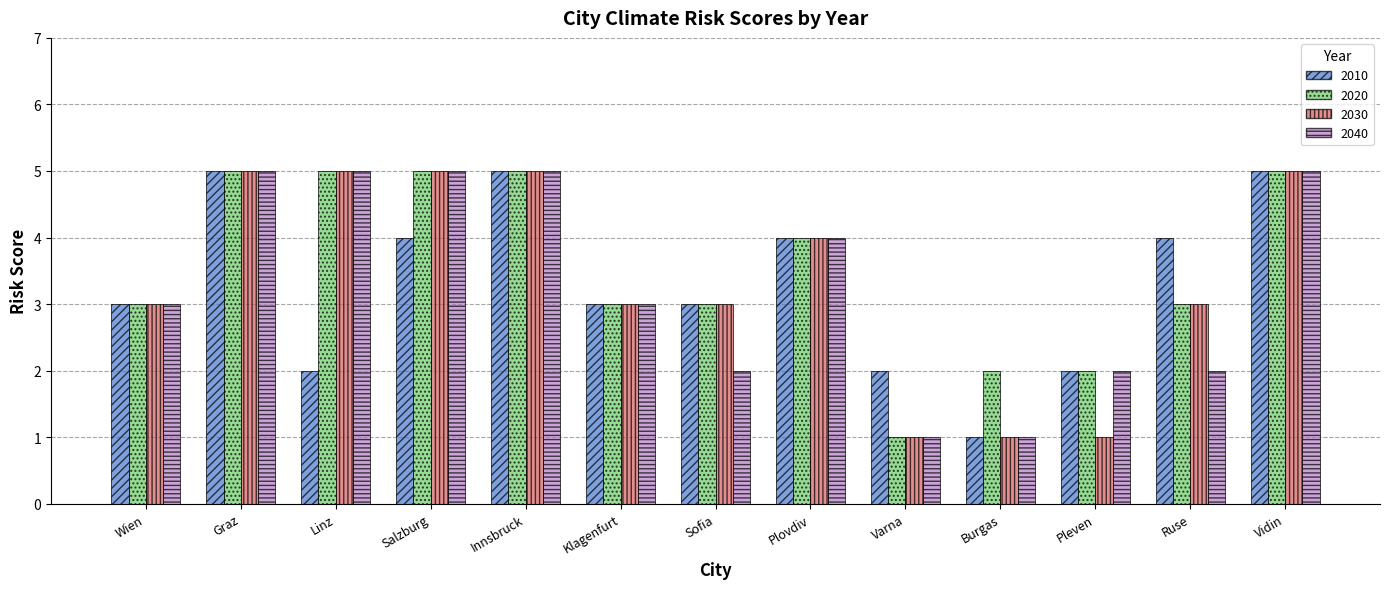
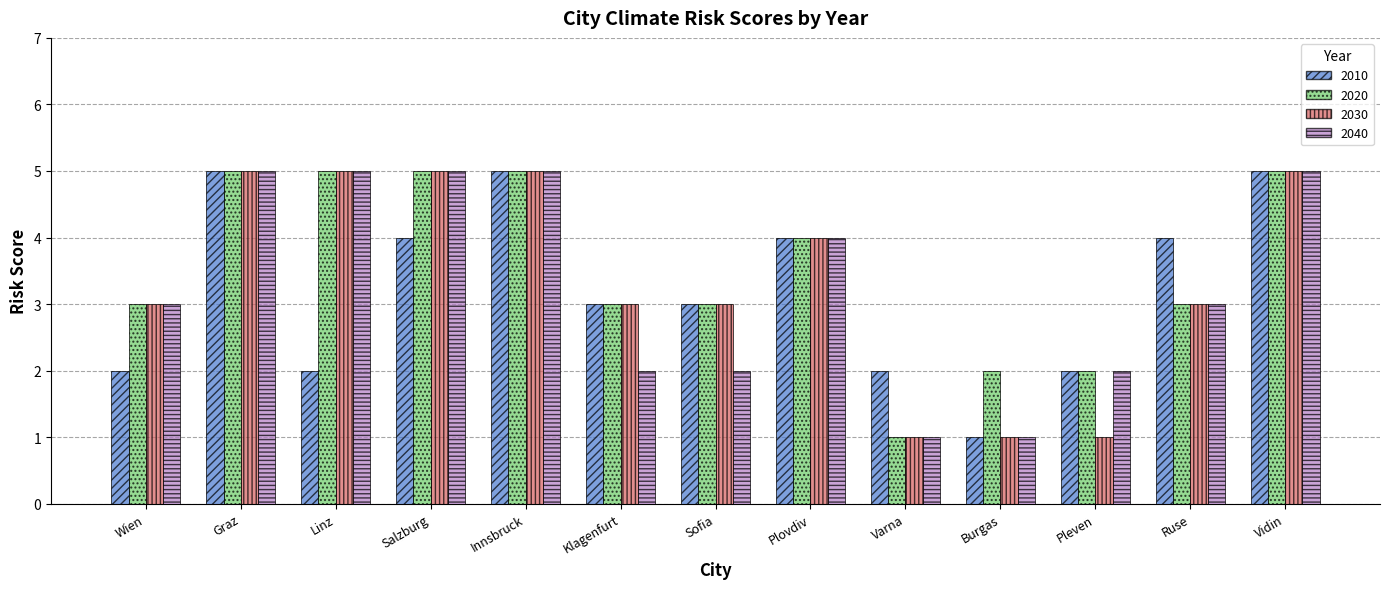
  {
    "2010": {
-     "Wien": 3,
+     "Wien": 2,
      "Graz": 5,
      "Linz": 2,
      "Salzburg": 4,
      "Innsbruck": 5,
      "Klagenfurt": 3,
      "Sofia": 3,
      "Plovdiv": 4,
      "Varna": 2,
      "Burgas": 1,
      "Pleven": 2,
      "Ruse": 4,
      "Vidin": 5
    },
    "2020": {
      "Wien": 3,
      "Graz": 5,
      "Linz": 5,
      "Salzburg": 5,
      "Innsbruck": 5,
      "Klagenfurt": 3,
      "Sofia": 3,
      "Plovdiv": 4,
      "Varna": 1,
      "Burgas": 2,
      "Pleven": 2,
      "Ruse": 3,
      "Vidin": 5
    },
    "2030": {
      "Wien": 3,
      "Graz": 5,
      "Linz": 5,
      "Salzburg": 5,
      "Innsbruck": 5,
      "Klagenfurt": 3,
      "Sofia": 3,
      "Plovdiv": 4,
      "Varna": 1,
      "Burgas": 1,
      "Pleven": 1,
      "Ruse": 3,
      "Vidin": 5
    },
    "2040": {
      "Wien": 3,
      "Graz": 5,
      "Linz": 5,
      "Salzburg": 5,
      "Innsbruck": 5,
-     "Klagenfurt": 3,
+     "Klagenfurt": 2,
      "Sofia": 2,
      "Plovdiv": 4,
      "Varna": 1,
      "Burgas": 1,
      "Pleven": 2,
-     "Ruse": 2,
+     "Ruse": 3,
      "Vidin": 5
    }
  }
